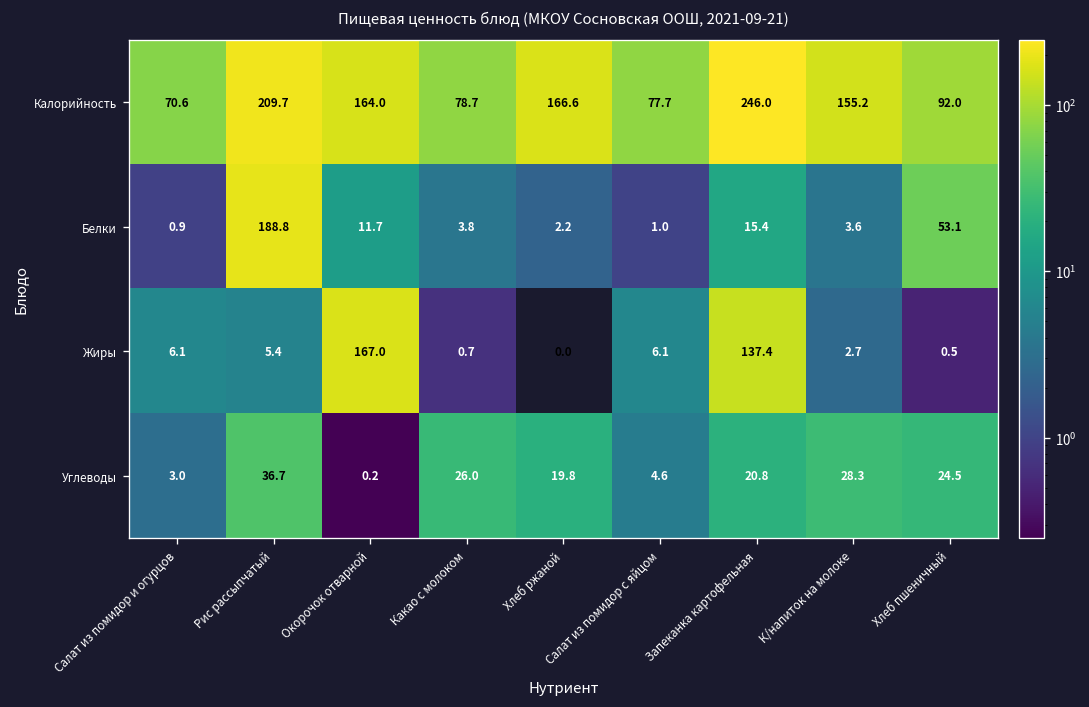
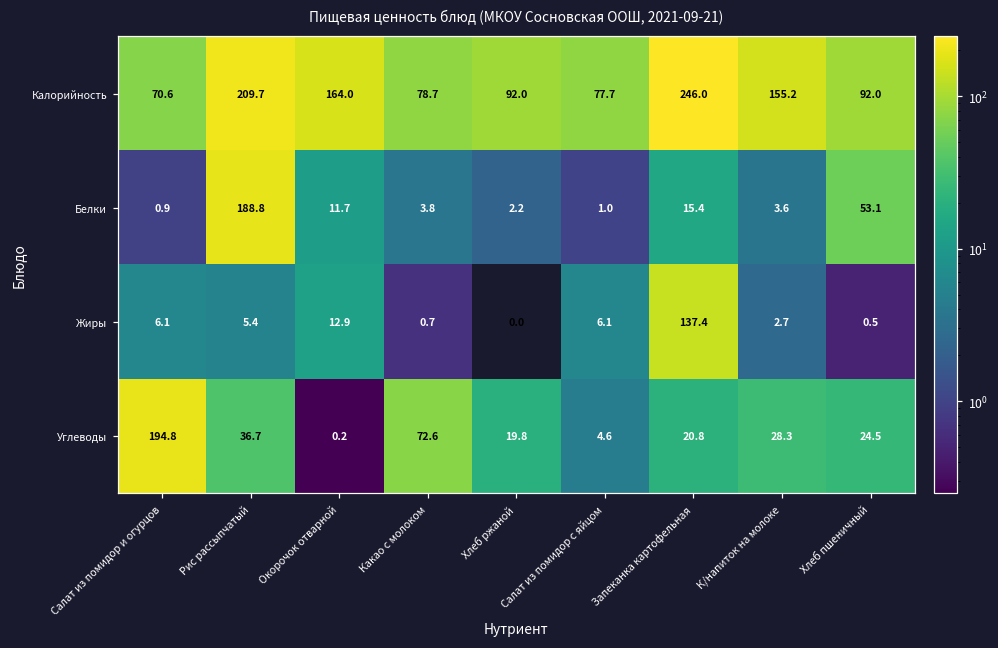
  {
    "Калорийность": {
      "Салат из помидор и огурцов": 70.6,
      "Рис рассыпчатый": 209.7,
      "Окорочок отварной": 164.0,
      "Какао с молоком": 78.7,
-     "Хлеб ржаной": 166.6,
+     "Хлеб ржаной": 92.0,
      "Салат из помидор с яйцом": 77.7,
      "Запеканка картофельная": 246.0,
      "К/напиток на молоке": 155.2,
      "Хлеб пшеничный": 92.0
    },
    "Белки": {
      "Салат из помидор и огурцов": 0.9,
      "Рис рассыпчатый": 188.8,
      "Окорочок отварной": 11.7,
      "Какао с молоком": 3.8,
      "Хлеб ржаной": 2.2,
      "Салат из помидор с яйцом": 1.0,
      "Запеканка картофельная": 15.4,
      "К/напиток на молоке": 3.6,
      "Хлеб пшеничный": 53.1
    },
    "Жиры": {
      "Салат из помидор и огурцов": 6.1,
      "Рис рассыпчатый": 5.4,
-     "Окорочок отварной": 167.0,
+     "Окорочок отварной": 12.9,
      "Какао с молоком": 0.7,
      "Салат из помидор с яйцом": 6.1,
      "Запеканка картофельная": 137.4,
      "К/напиток на молоке": 2.7,
      "Хлеб пшеничный": 0.5
    },
    "Углеводы": {
-     "Салат из помидор и огурцов": 3.0,
+     "Салат из помидор и огурцов": 194.8,
      "Рис рассыпчатый": 36.7,
      "Окорочок отварной": 0.2,
-     "Какао с молоком": 26.0,
+     "Какао с молоком": 72.6,
      "Хлеб ржаной": 19.8,
      "Салат из помидор с яйцом": 4.6,
      "Запеканка картофельная": 20.8,
      "К/напиток на молоке": 28.3,
      "Хлеб пшеничный": 24.5
    }
  }
